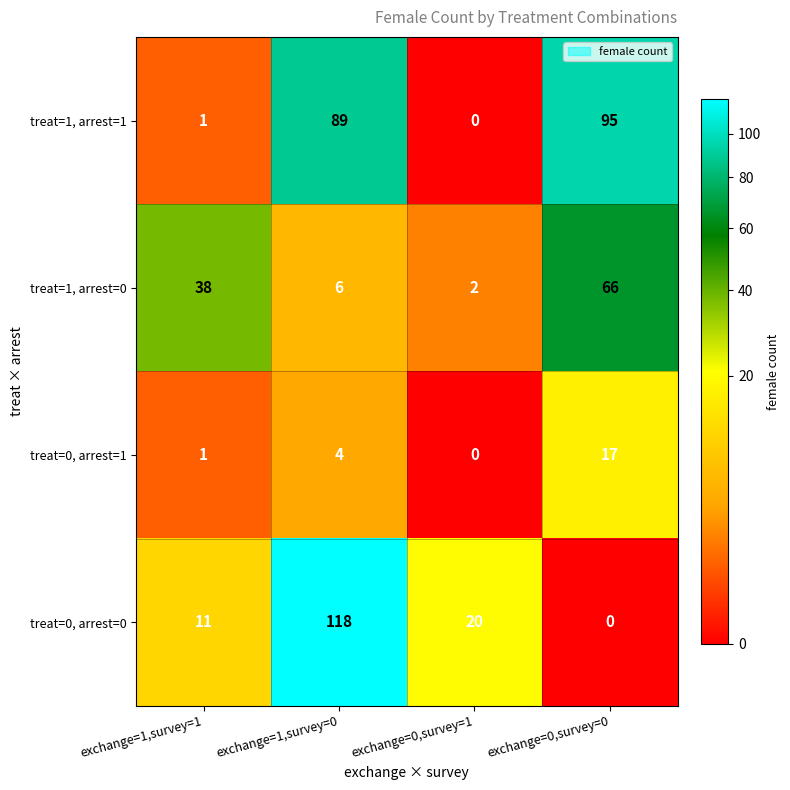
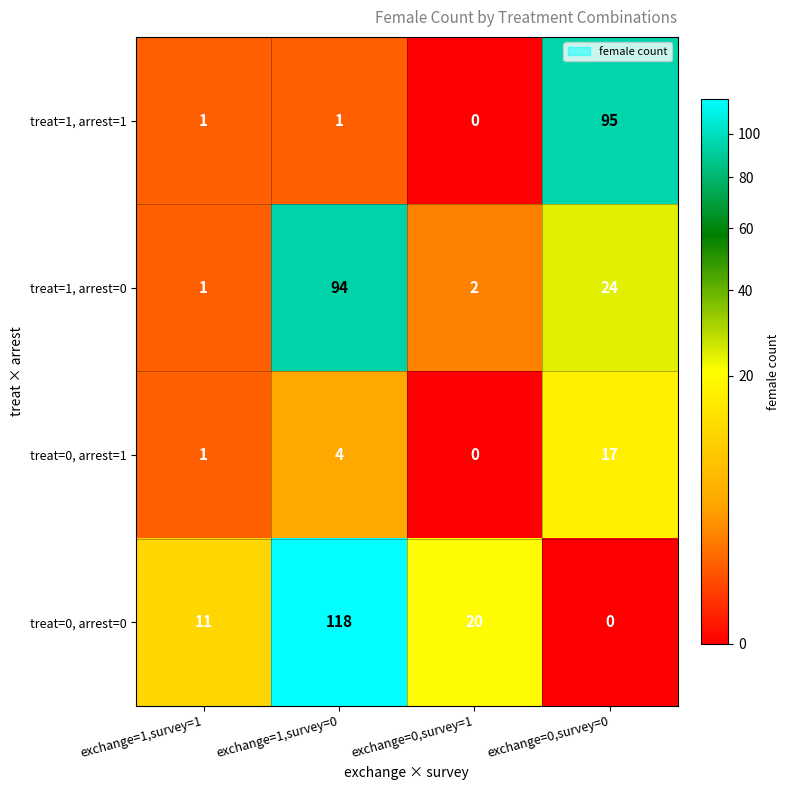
  {
    "treat=1, arrest=1": {
      "exchange=1,survey=1": 1,
-     "exchange=1,survey=0": 89,
+     "exchange=1,survey=0": 1,
      "exchange=0,survey=1": 0,
      "exchange=0,survey=0": 95
    },
    "treat=1, arrest=0": {
-     "exchange=1,survey=1": 38,
-     "exchange=1,survey=0": 6,
+     "exchange=1,survey=1": 1,
+     "exchange=1,survey=0": 94,
      "exchange=0,survey=1": 2,
-     "exchange=0,survey=0": 66
+     "exchange=0,survey=0": 24
    },
    "treat=0, arrest=1": {
      "exchange=1,survey=1": 1,
      "exchange=1,survey=0": 4,
      "exchange=0,survey=1": 0,
      "exchange=0,survey=0": 17
    },
    "treat=0, arrest=0": {
      "exchange=1,survey=1": 11,
      "exchange=1,survey=0": 118,
      "exchange=0,survey=1": 20,
      "exchange=0,survey=0": 0
    }
  }
